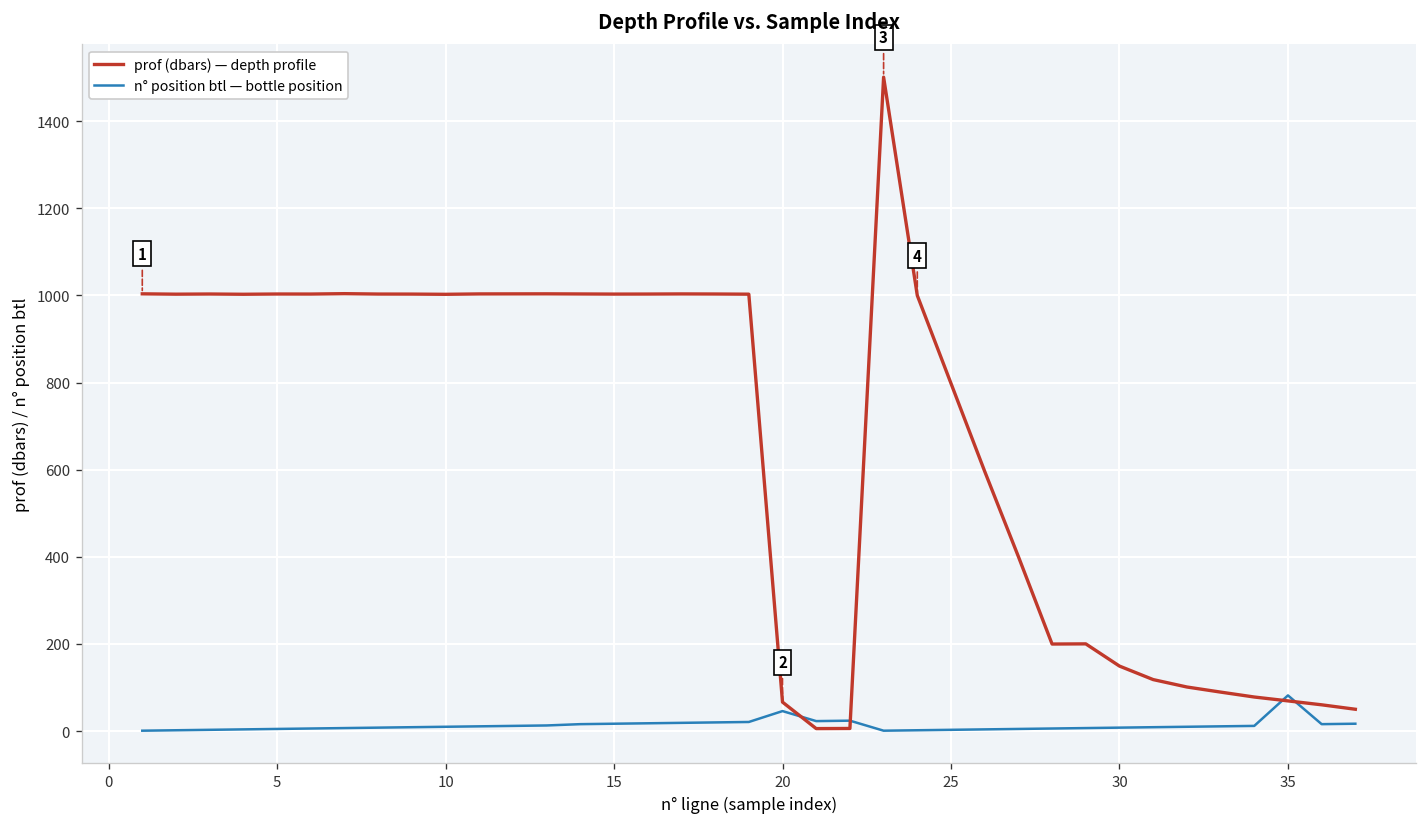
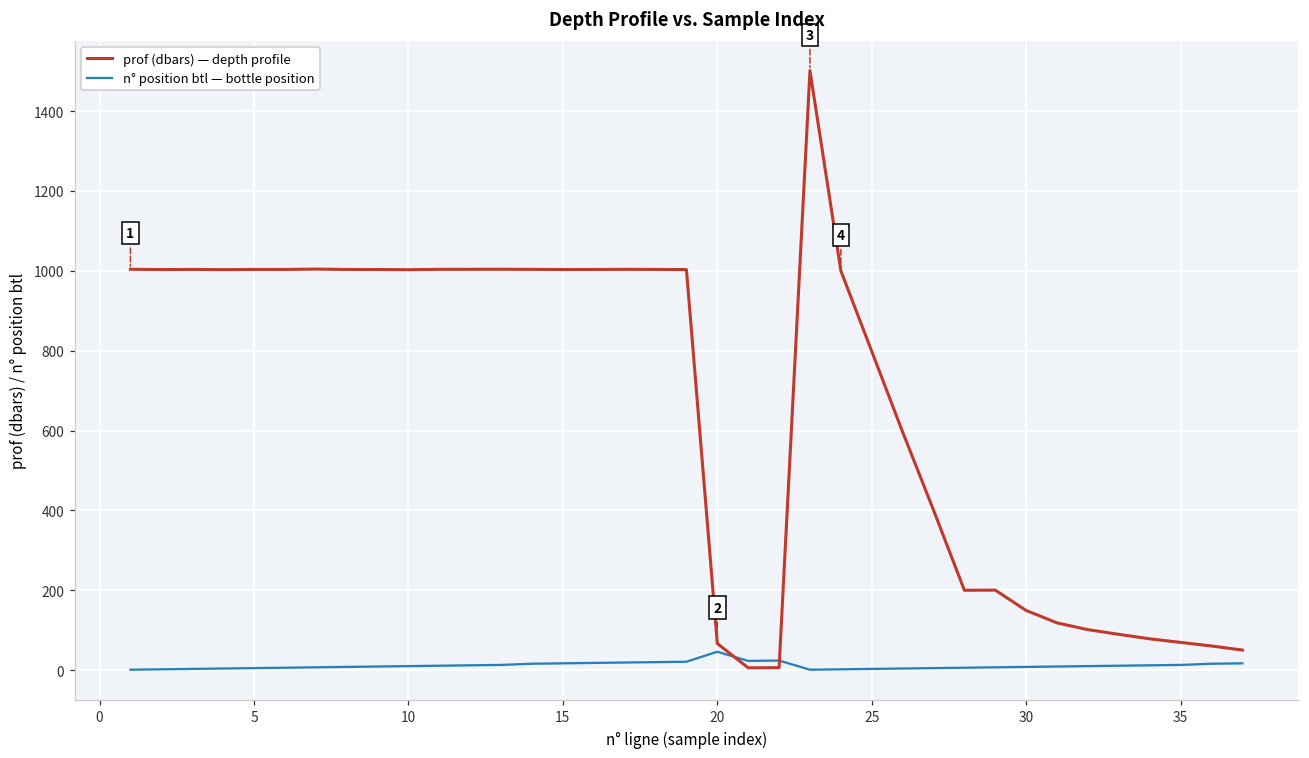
  {
    "prof (dbars) — depth profile": {
      "5": 1000,
      "10": 1000,
      "15": 1000,
      "25": 800,
      "30": 150,
      "35": 70
    },
    "n° position btl — bottle position": {
      "5": 10,
      "10": 10,
      "15": 20,
      "20": 50,
      "25": 0,
      "30": 10,
-     "35": 80
+     "35": 10
    }
  }
